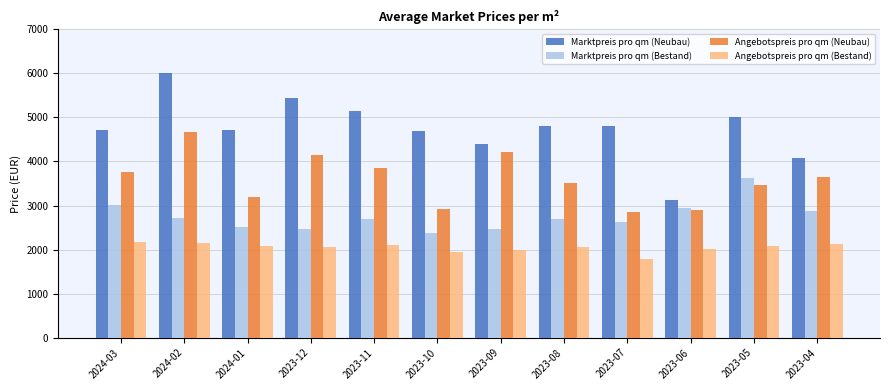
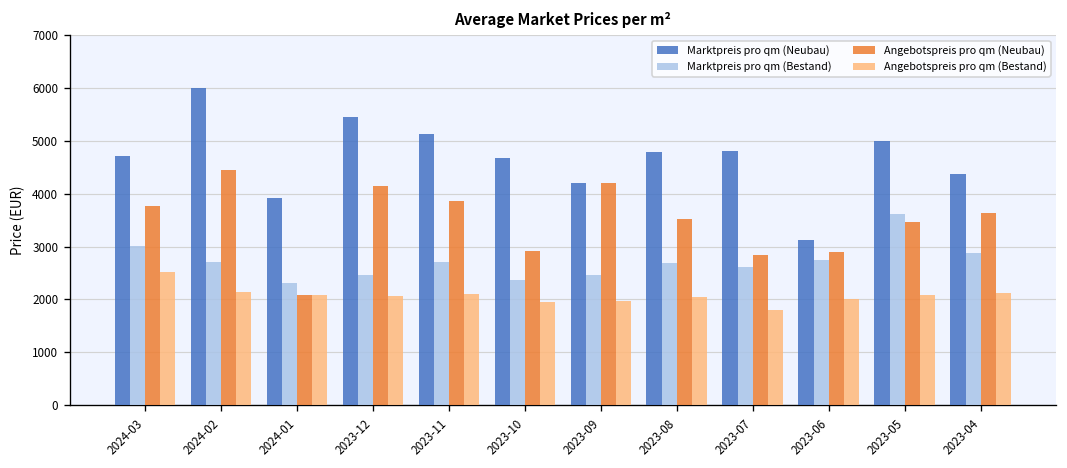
  {
    "Marktpreis pro qm (Neubau)": {
      "2024-03": 4700,
      "2024-02": 6000,
-     "2024-01": 4700,
+     "2024-01": 3900,
      "2023-12": 5400,
      "2023-11": 5100,
      "2023-10": 4700,
-     "2023-09": 4400,
+     "2023-09": 4200,
      "2023-08": 4800,
      "2023-07": 4800,
      "2023-06": 3100,
      "2023-05": 5000,
-     "2023-04": 4100
+     "2023-04": 4400
    },
    "Marktpreis pro qm (Bestand)": {
      "2024-03": 3000,
      "2024-02": 2700,
-     "2024-01": 2500,
+     "2024-01": 2300,
      "2023-12": 2500,
      "2023-11": 2700,
      "2023-10": 2400,
      "2023-09": 2500,
      "2023-08": 2700,
      "2023-07": 2600,
-     "2023-06": 2900,
+     "2023-06": 2800,
      "2023-05": 3600,
      "2023-04": 2900
    },
    "Angebotspreis pro qm (Neubau)": {
      "2024-03": 3800,
-     "2024-02": 4700,
-     "2024-01": 3200,
+     "2024-02": 4500,
+     "2024-01": 2100,
      "2023-12": 4100,
      "2023-11": 3900,
      "2023-10": 2900,
      "2023-09": 4200,
      "2023-08": 3500,
      "2023-07": 2800,
      "2023-06": 2900,
      "2023-05": 3500,
      "2023-04": 3600
    },
    "Angebotspreis pro qm (Bestand)": {
-     "2024-03": 2200,
+     "2024-03": 2500,
      "2024-02": 2100,
      "2024-01": 2100,
      "2023-12": 2100,
      "2023-11": 2100,
      "2023-10": 2000,
      "2023-09": 2000,
      "2023-08": 2100,
      "2023-07": 1800,
      "2023-06": 2000,
      "2023-05": 2100,
      "2023-04": 2100
    }
  }
